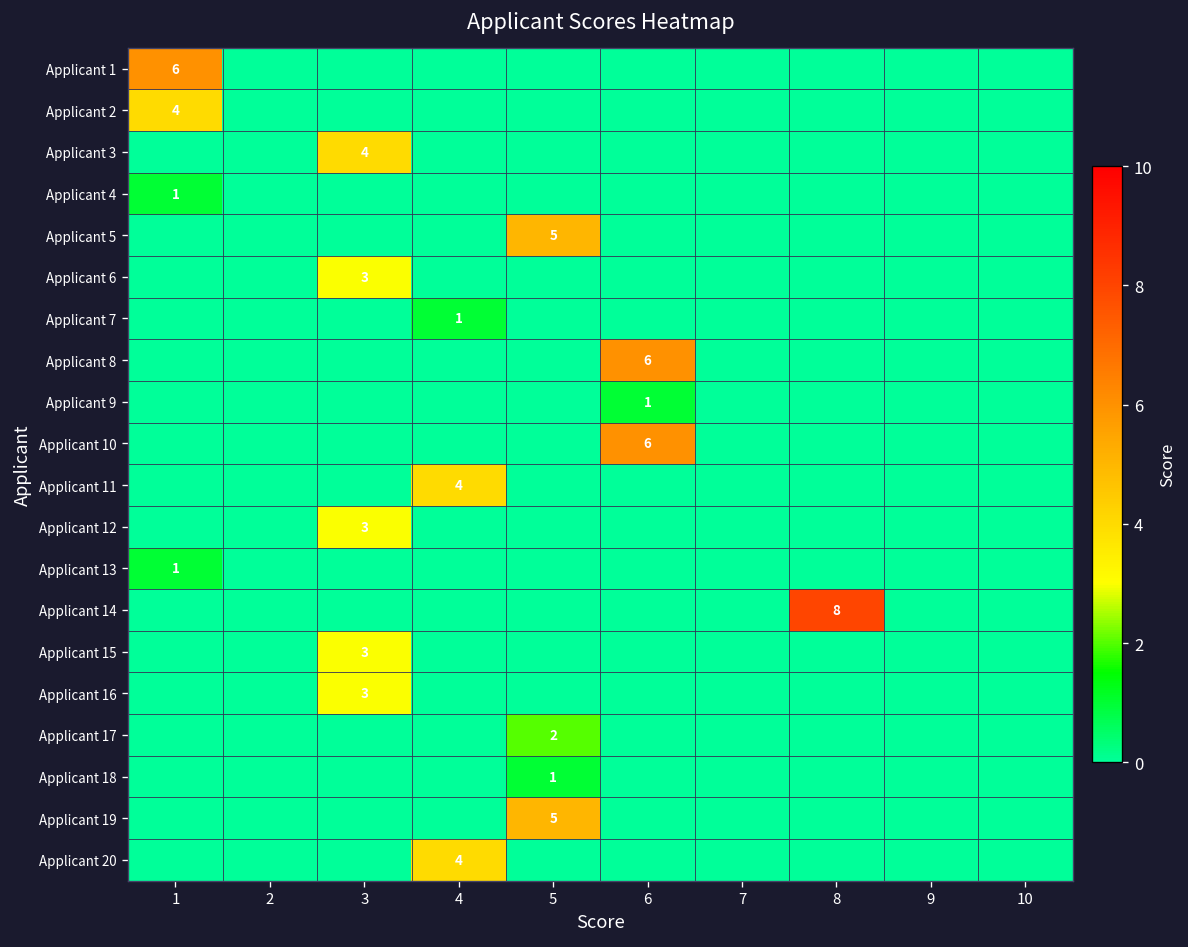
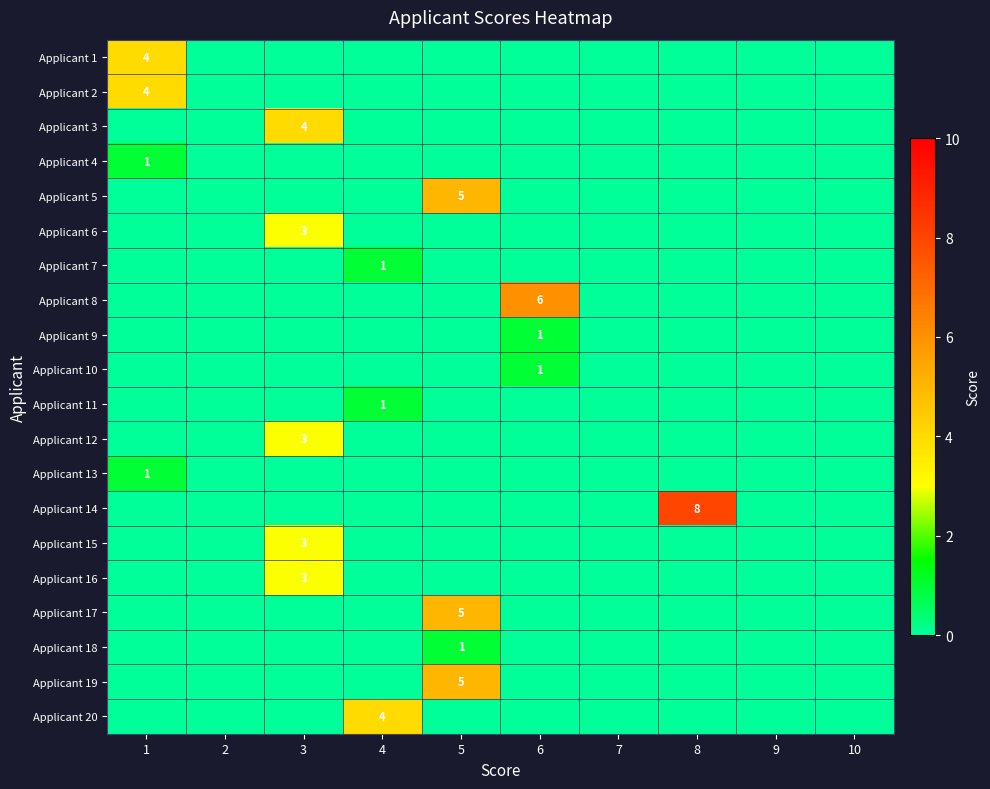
  {
    "Applicant 1": {
-     "1": 6
+     "1": 4
    },
    "Applicant 2": {
      "1": 4
    },
    "Applicant 3": {
      "3": 4
    },
    "Applicant 4": {
      "1": 1
    },
    "Applicant 5": {
      "5": 5
    },
    "Applicant 6": {
      "3": 3
    },
    "Applicant 7": {
      "4": 1
    },
    "Applicant 8": {
      "6": 6
    },
    "Applicant 9": {
      "6": 1
    },
    "Applicant 10": {
-     "6": 6
+     "6": 1
    },
    "Applicant 11": {
-     "4": 4
+     "4": 1
    },
    "Applicant 12": {
      "3": 3
    },
    "Applicant 13": {
      "1": 1
    },
    "Applicant 14": {
      "8": 8
    },
    "Applicant 15": {
      "3": 3
    },
    "Applicant 16": {
      "3": 3
    },
    "Applicant 17": {
-     "5": 2
+     "5": 5
    },
    "Applicant 18": {
      "5": 1
    },
    "Applicant 19": {
      "5": 5
    },
    "Applicant 20": {
      "4": 4
    }
  }
